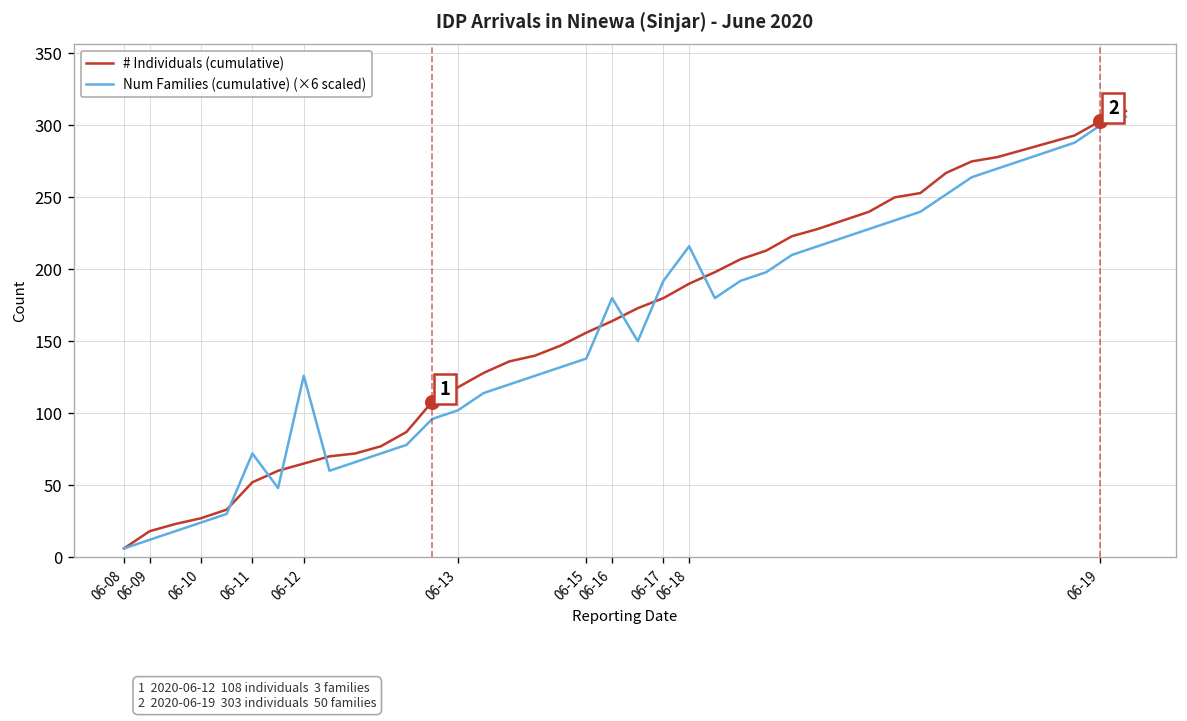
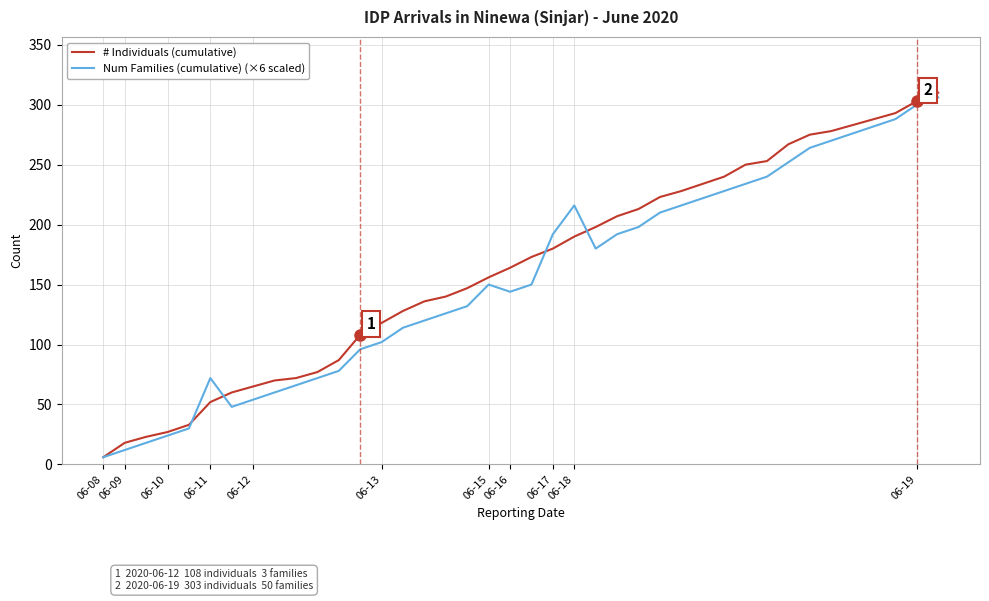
  {
    "Num Families (cumulative) (×6 scaled)": {
      "06-09": 12,
      "06-10": 24,
      "06-11": 72,
-     "06-12": 126,
+     "06-12": 54,
      "06-13": 102,
-     "06-15": 138,
-     "06-16": 180,
+     "06-15": 150,
+     "06-16": 144,
      "06-17": 192,
      "06-18": 216,
      "06-19": 300
    }
  }
